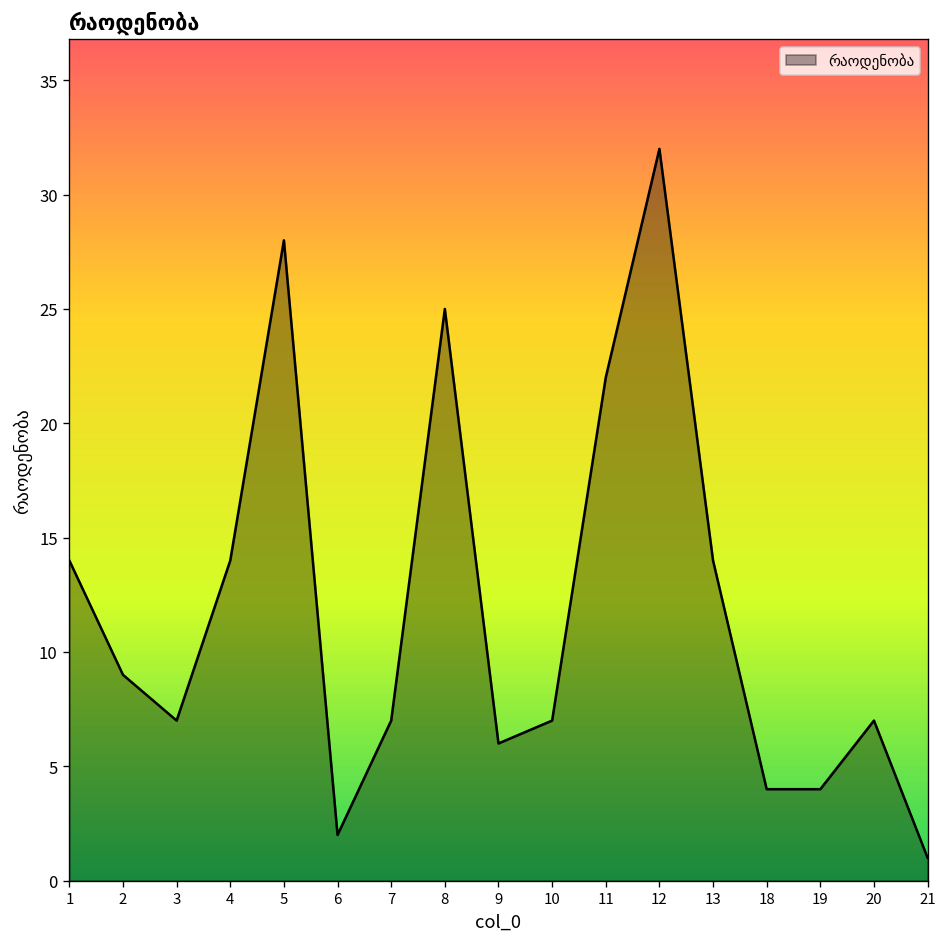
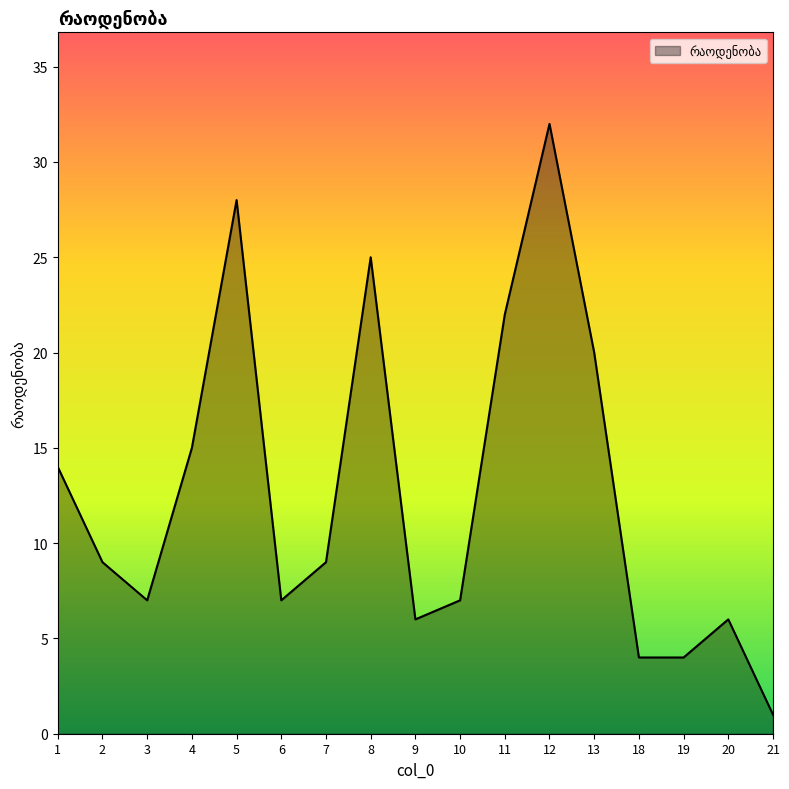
  {
    "1": 14,
    "2": 9,
    "3": 7,
-   "4": 14,
+   "4": 15,
    "5": 28,
-   "6": 2,
-   "7": 7,
+   "6": 7,
+   "7": 9,
    "8": 25,
    "9": 6,
    "10": 7,
    "11": 22,
    "12": 32,
-   "13": 14,
+   "13": 20,
    "18": 4,
    "19": 4,
-   "20": 7,
+   "20": 6,
    "21": 1
  }
